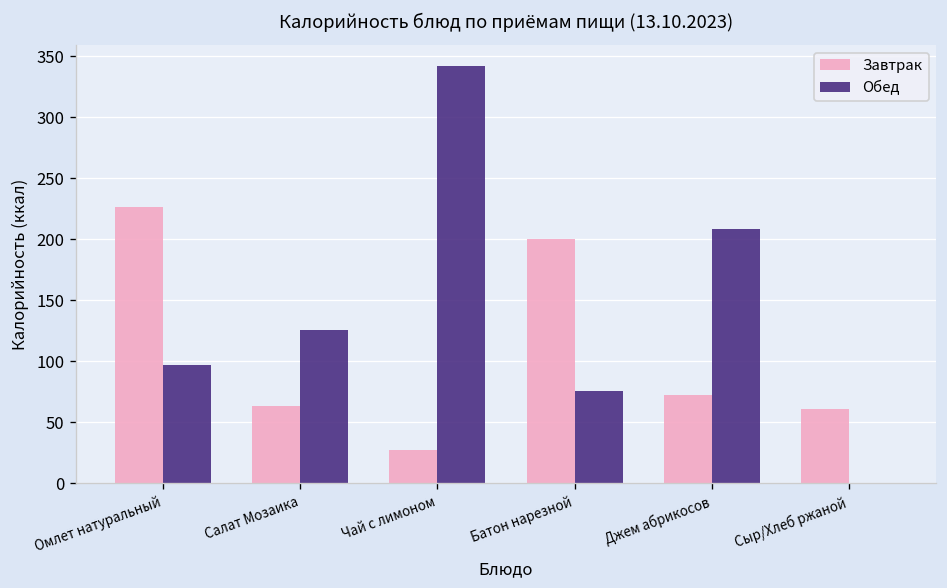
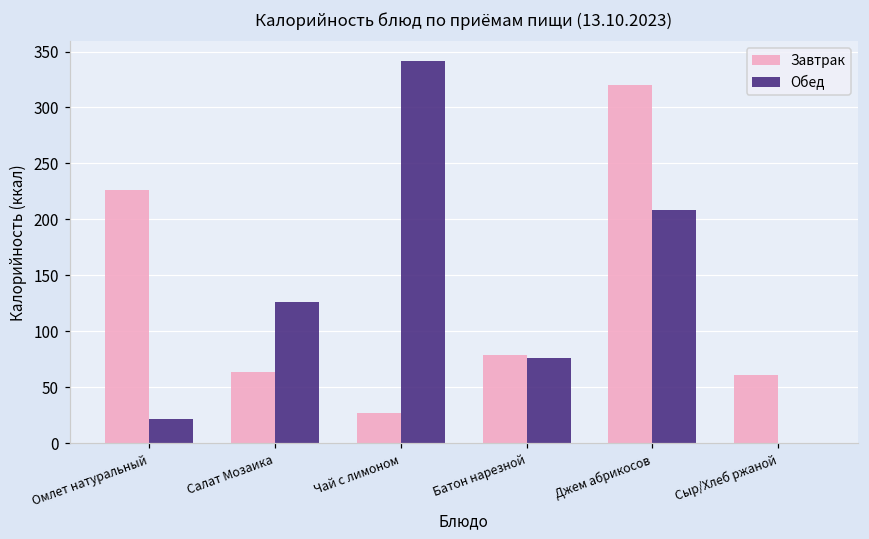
  {
    "Завтрак": {
      "Омлет натуральный": 226,
      "Салат Мозаика": 64,
      "Чай с лимоном": 27,
-     "Батон нарезной": 201,
-     "Джем абрикосов": 72,
+     "Батон нарезной": 79,
+     "Джем абрикосов": 320,
      "Сыр/Хлеб ржаной": 61
    },
    "Обед": {
-     "Омлет натуральный": 97,
+     "Омлет натуральный": 22,
      "Салат Мозаика": 126,
      "Чай с лимоном": 342,
      "Батон нарезной": 76,
      "Джем абрикосов": 208,
      "Сыр/Хлеб ржаной": 0
    }
  }
